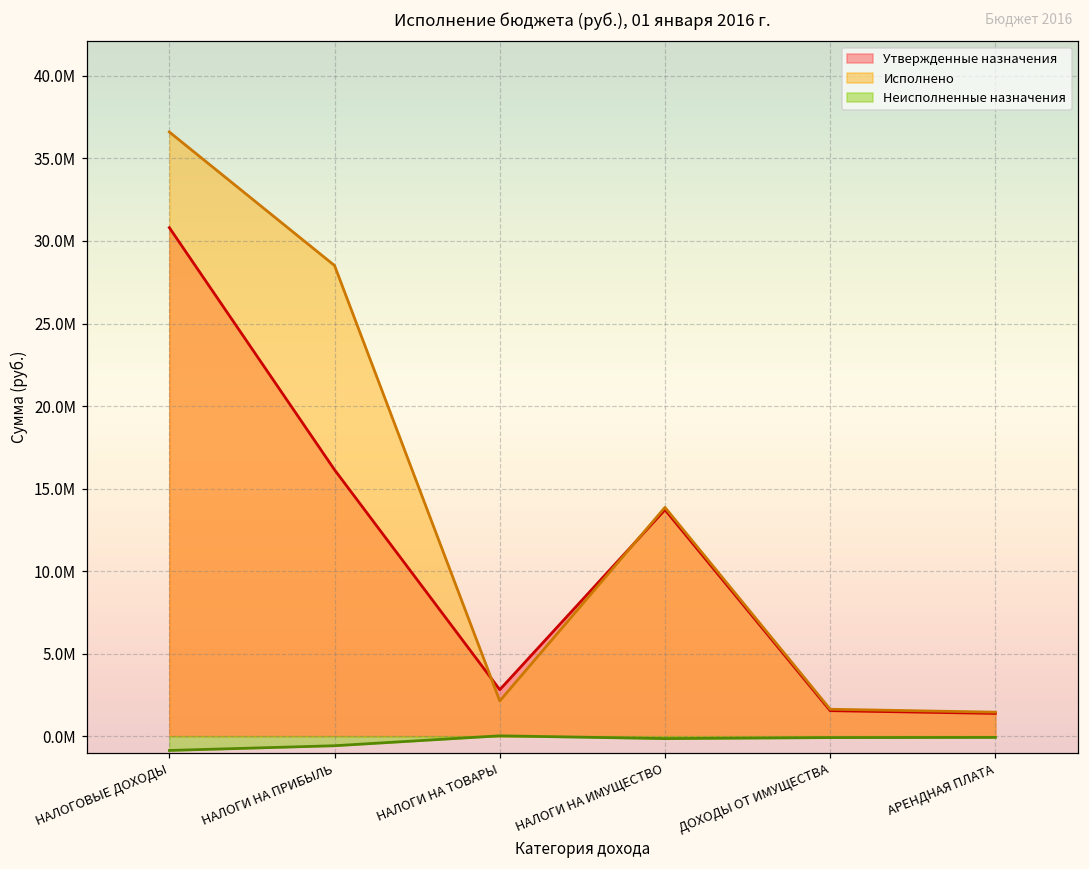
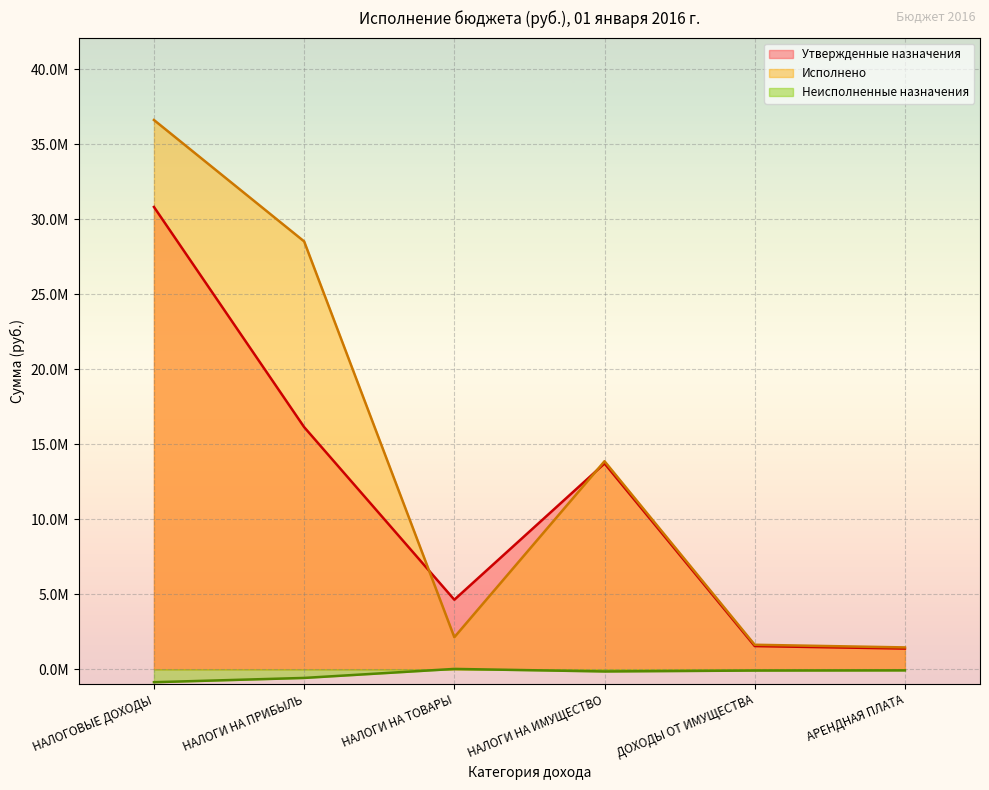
  {
    "Утвержденные назначения": {
      "НАЛОГОВЫЕ ДОХОДЫ": 30800000,
      "НАЛОГИ НА ПРИБЫЛЬ": 16100000,
-     "НАЛОГИ НА ТОВАРЫ": 2800000
+     "НАЛОГИ НА ТОВАРЫ": 4600000
    },
    "Исполнено": {
      "НАЛОГОВЫЕ ДОХОДЫ": 36600000,
      "НАЛОГИ НА ПРИБЫЛЬ": 28500000,
      "НАЛОГИ НА ТОВАРЫ": 2100000
    }
  }
